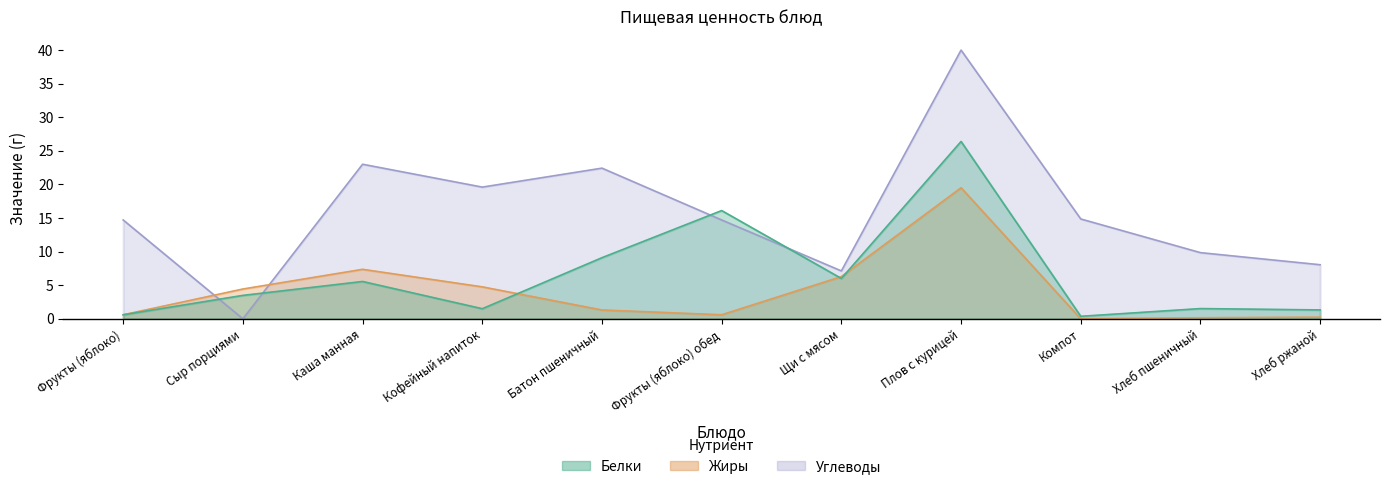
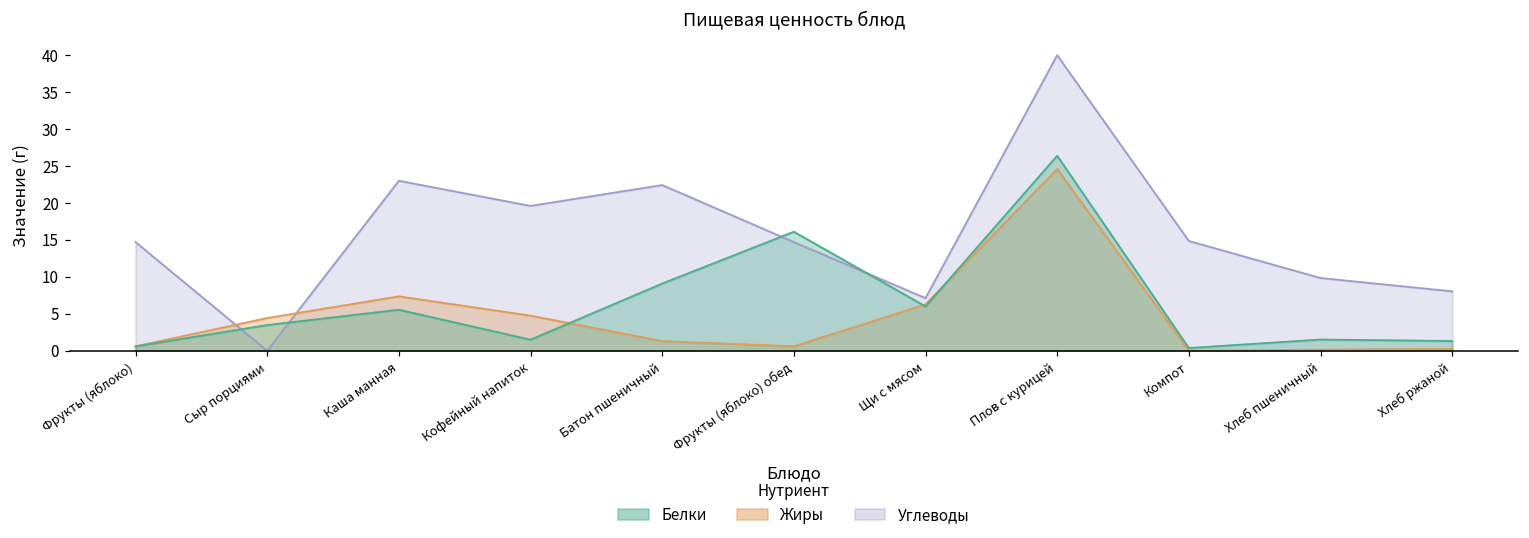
  {
    "Углеводы": {
      "Фрукты (яблоко)": 15,
      "Сыр порциями": 0,
      "Каша манная": 23,
      "Кофейный напиток": 20,
      "Батон пшеничный": 22,
      "Фрукты (яблоко) обед": 15,
      "Щи с мясом": 7,
      "Плов с курицей": 40,
      "Компот": 15,
      "Хлеб пшеничный": 10,
      "Хлеб ржаной": 8
    },
    "Жиры": {
      "Сыр порциями": 4,
      "Каша манная": 7,
      "Кофейный напиток": 5,
      "Батон пшеничный": 1,
      "Фрукты (яблоко) обед": 1,
-     "Плов с курицей": 20,
+     "Плов с курицей": 25,
      "Хлеб пшеничный": 0,
      "Хлеб ржаной": 0
    },
    "Белки": {
      "Сыр порциями": 3,
      "Каша манная": 6,
      "Кофейный напиток": 2,
      "Батон пшеничный": 9,
      "Фрукты (яблоко) обед": 16,
      "Плов с курицей": 26,
      "Хлеб пшеничный": 2,
      "Хлеб ржаной": 1
    }
  }
